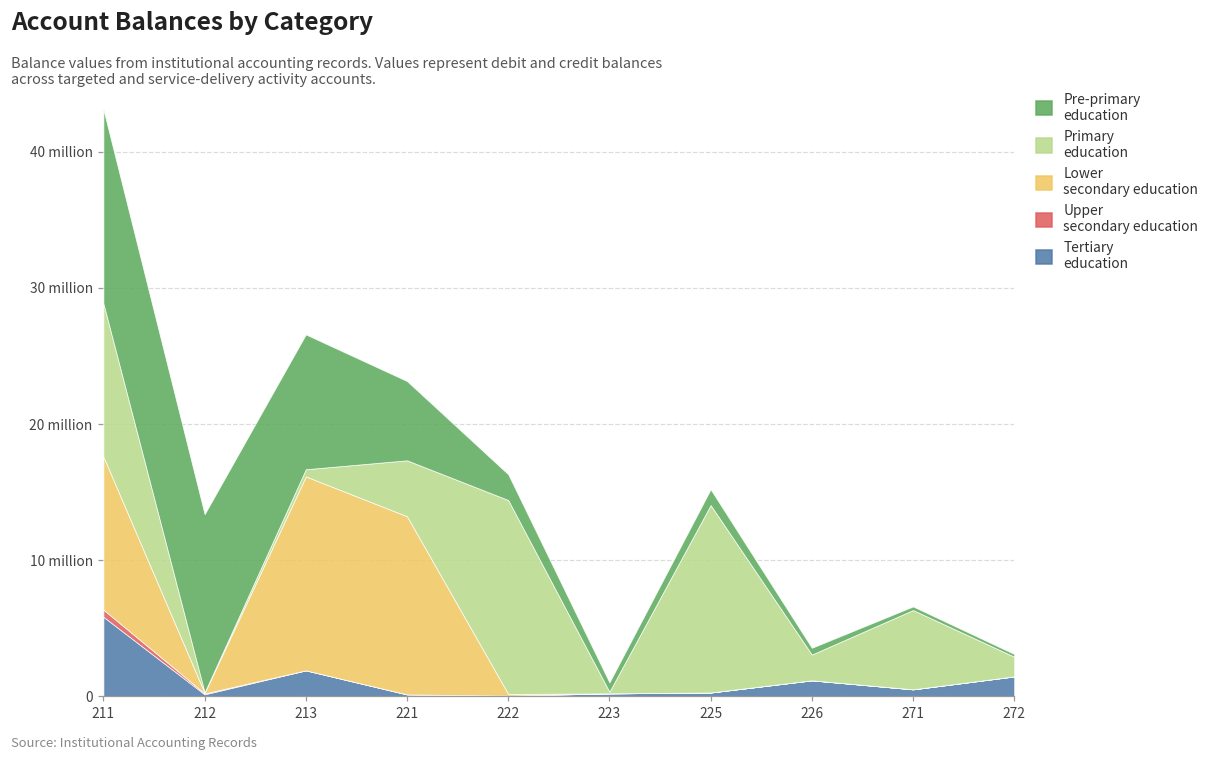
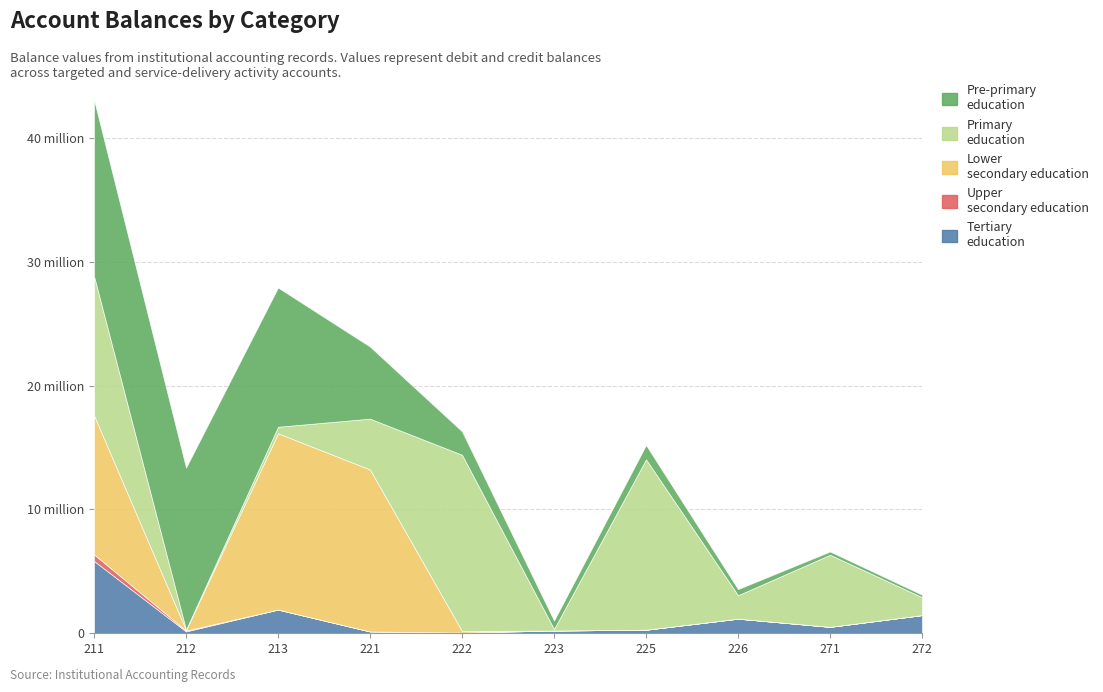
  {
    "Primary education": {
      "211": "11.3 million",
      "213": "0.5 million",
      "221": "4.1 million",
      "222": "14.2 million",
      "225": "13.8 million",
      "226": "1.9 million",
      "271": "5.8 million"
    },
    "Pre-primary education": {
      "211": "14.2 million",
      "212": "13.1 million",
-     "213": "9.9 million",
+     "213": "11.3 million",
      "221": "5.8 million",
      "222": "1.9 million",
      "223": "0.7 million",
      "225": "1.2 million",
      "226": "0.5 million",
      "271": "0.3 million"
    }
  }
